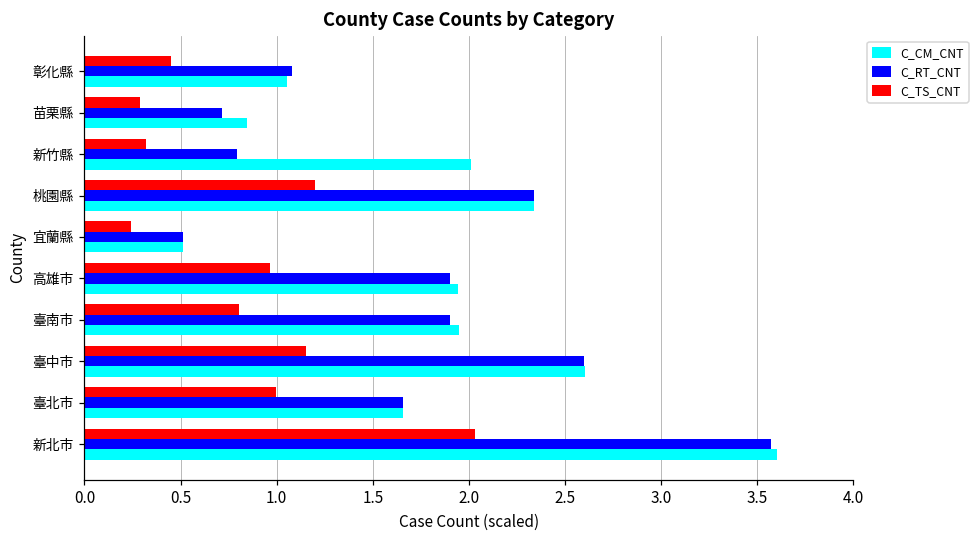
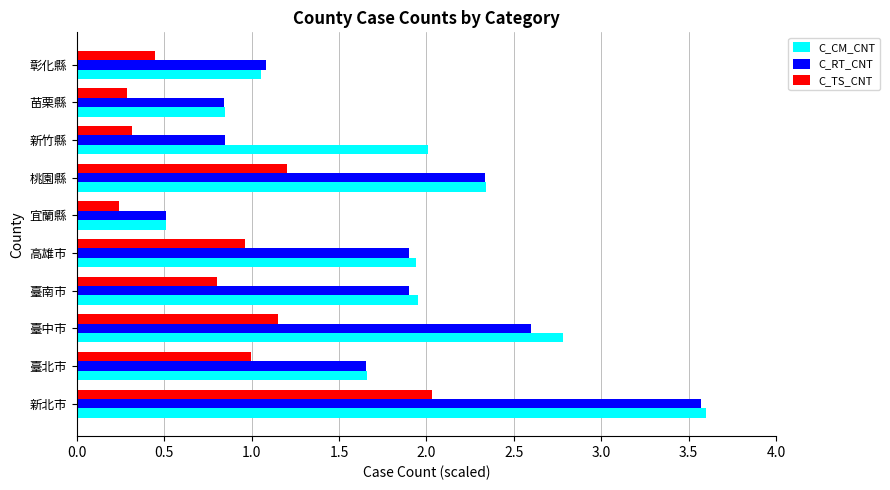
  {
    "C_CM_CNT": {
      "彰化縣": 1.05,
      "苗栗縣": 0.85,
      "新竹縣": 2.01,
      "桃園縣": 2.34,
      "宜蘭縣": 0.51,
      "高雄市": 1.94,
      "臺南市": 1.95,
-     "臺中市": 2.60,
+     "臺中市": 2.78,
      "臺北市": 1.66,
      "新北市": 3.60
    },
    "C_RT_CNT": {
      "彰化縣": 1.08,
-     "苗栗縣": 0.72,
-     "新竹縣": 0.80,
+     "苗栗縣": 0.84,
+     "新竹縣": 0.85,
      "桃園縣": 2.34,
      "宜蘭縣": 0.51,
      "高雄市": 1.90,
      "臺南市": 1.90,
      "臺中市": 2.60,
      "臺北市": 1.66,
      "新北市": 3.57
    },
    "C_TS_CNT": {
      "彰化縣": 0.45,
      "苗栗縣": 0.29,
      "新竹縣": 0.32,
      "桃園縣": 1.20,
      "宜蘭縣": 0.24,
      "高雄市": 0.96,
      "臺南市": 0.80,
      "臺中市": 1.15,
      "臺北市": 1.00,
      "新北市": 2.03
    }
  }
